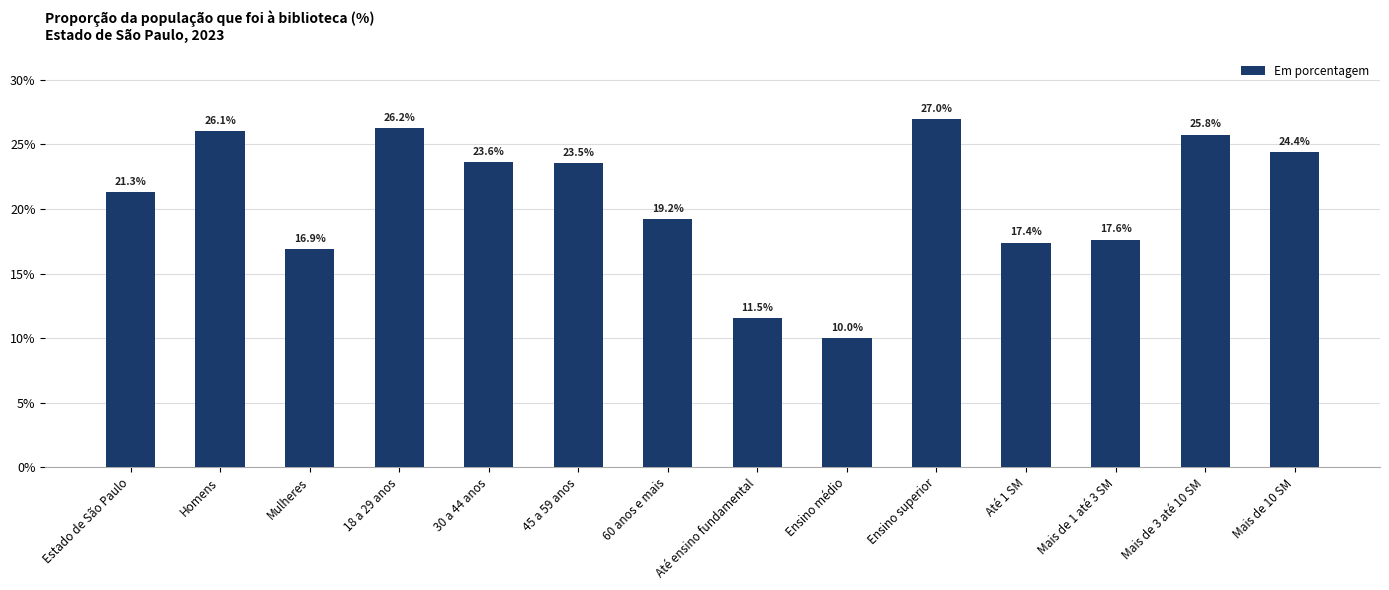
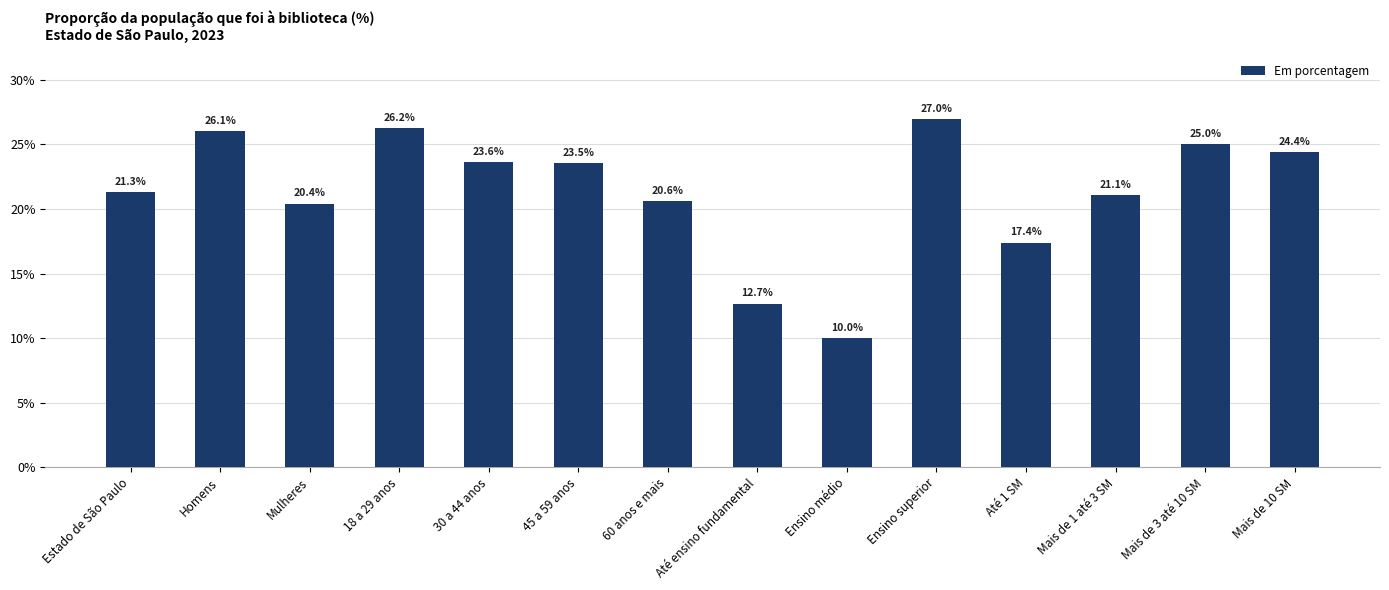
  {
    "Estado de São Paulo": "21.3%",
    "Homens": "26.1%",
-   "Mulheres": "16.9%",
+   "Mulheres": "20.4%",
    "18 a 29 anos": "26.2%",
    "30 a 44 anos": "23.6%",
    "45 a 59 anos": "23.5%",
-   "60 anos e mais": "19.2%",
-   "Até ensino fundamental": "11.5%",
+   "60 anos e mais": "20.6%",
+   "Até ensino fundamental": "12.7%",
    "Ensino médio": "10.0%",
    "Ensino superior": "27.0%",
    "Até 1 SM": "17.4%",
-   "Mais de 1 até 3 SM": "17.6%",
-   "Mais de 3 até 10 SM": "25.8%",
+   "Mais de 1 até 3 SM": "21.1%",
+   "Mais de 3 até 10 SM": "25.0%",
    "Mais de 10 SM": "24.4%"
  }
